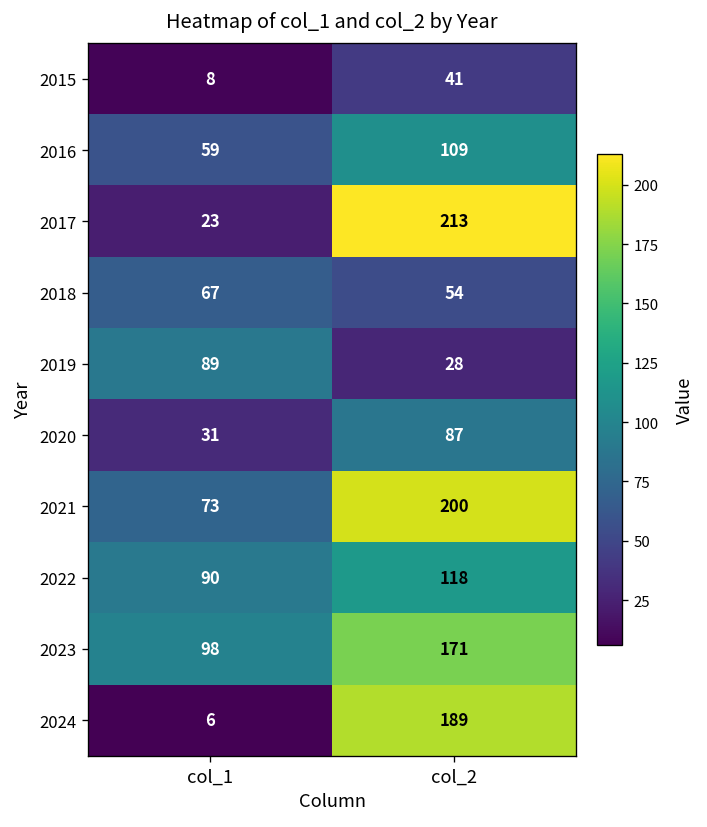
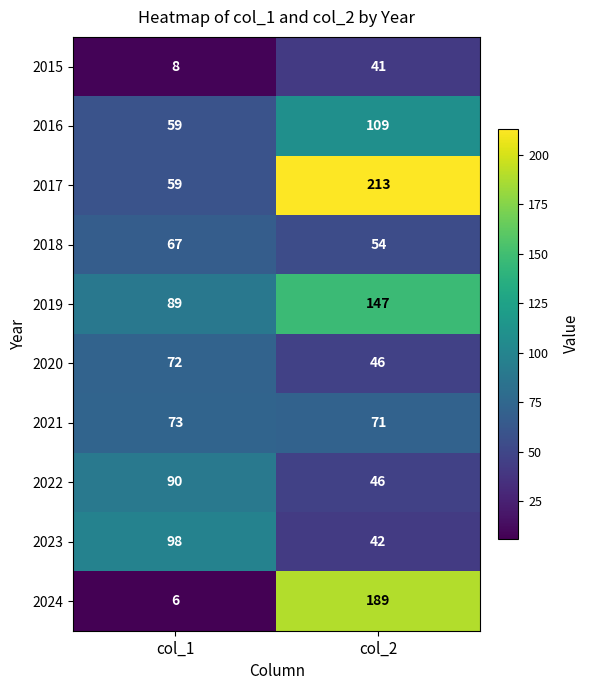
  {
    "2015": {
      "col_1": 8,
      "col_2": 41
    },
    "2016": {
      "col_1": 59,
      "col_2": 109
    },
    "2017": {
-     "col_1": 23,
+     "col_1": 59,
      "col_2": 213
    },
    "2018": {
      "col_1": 67,
      "col_2": 54
    },
    "2019": {
      "col_1": 89,
-     "col_2": 28
+     "col_2": 147
    },
    "2020": {
-     "col_1": 31,
-     "col_2": 87
+     "col_1": 72,
+     "col_2": 46
    },
    "2021": {
      "col_1": 73,
-     "col_2": 200
+     "col_2": 71
    },
    "2022": {
      "col_1": 90,
-     "col_2": 118
+     "col_2": 46
    },
    "2023": {
      "col_1": 98,
-     "col_2": 171
+     "col_2": 42
    },
    "2024": {
      "col_1": 6,
      "col_2": 189
    }
  }
